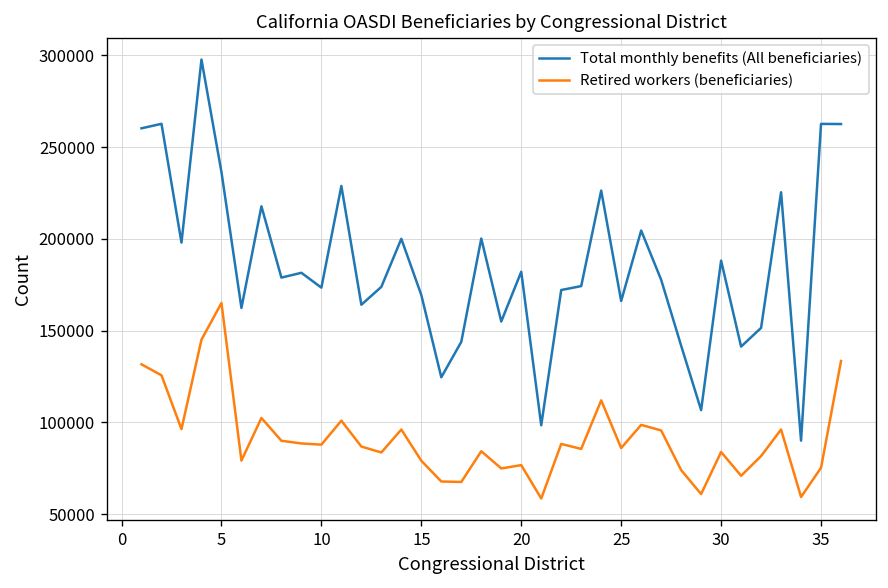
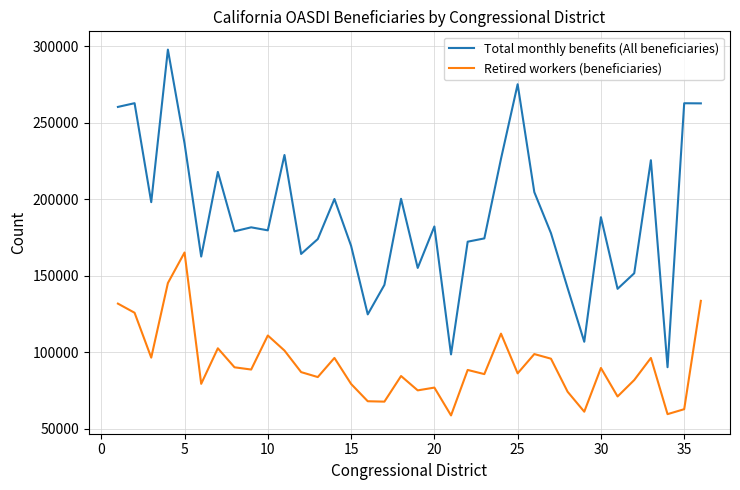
  {
    "Total monthly benefits (All beneficiaries)": {
      "5": 236000,
-     "10": 173000,
+     "10": 180000,
      "15": 169000,
      "20": 182000,
-     "25": 166000,
+     "25": 275000,
      "30": 188000,
      "35": 263000
    },
    "Retired workers (beneficiaries)": {
      "5": 165000,
-     "10": 88000,
+     "10": 111000,
      "15": 79000,
      "20": 77000,
      "25": 86000,
-     "30": 84000,
-     "35": 75000
+     "30": 90000,
+     "35": 63000
    }
  }
